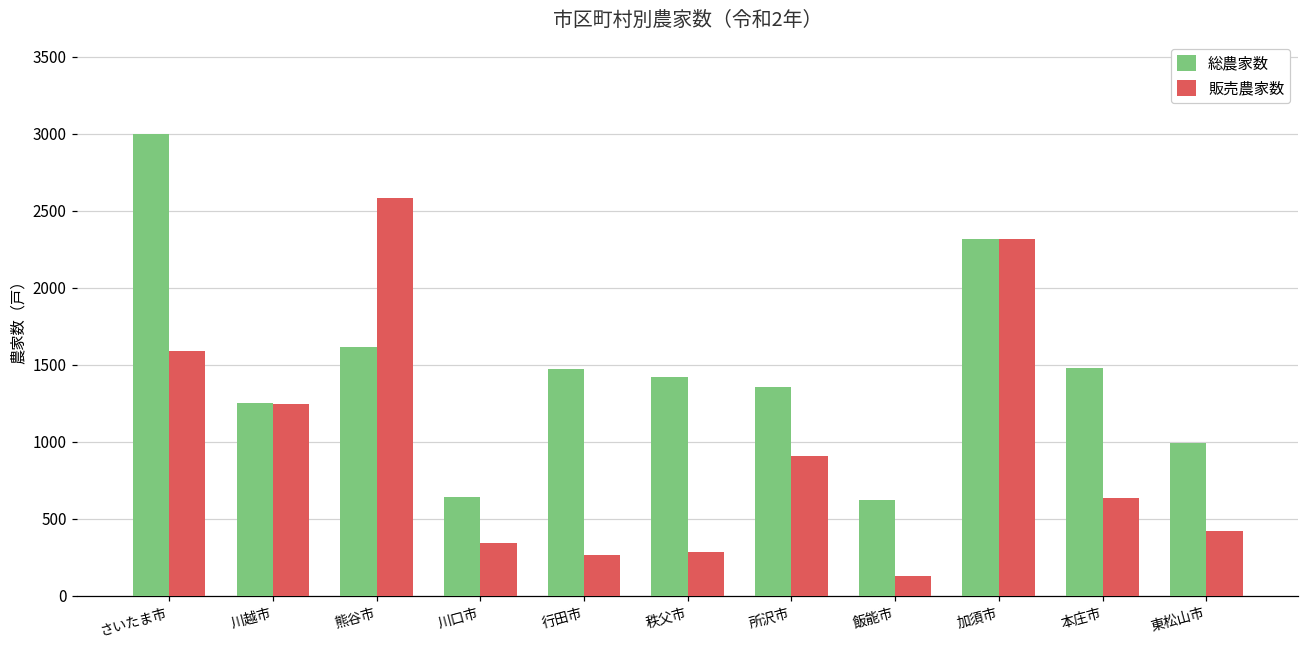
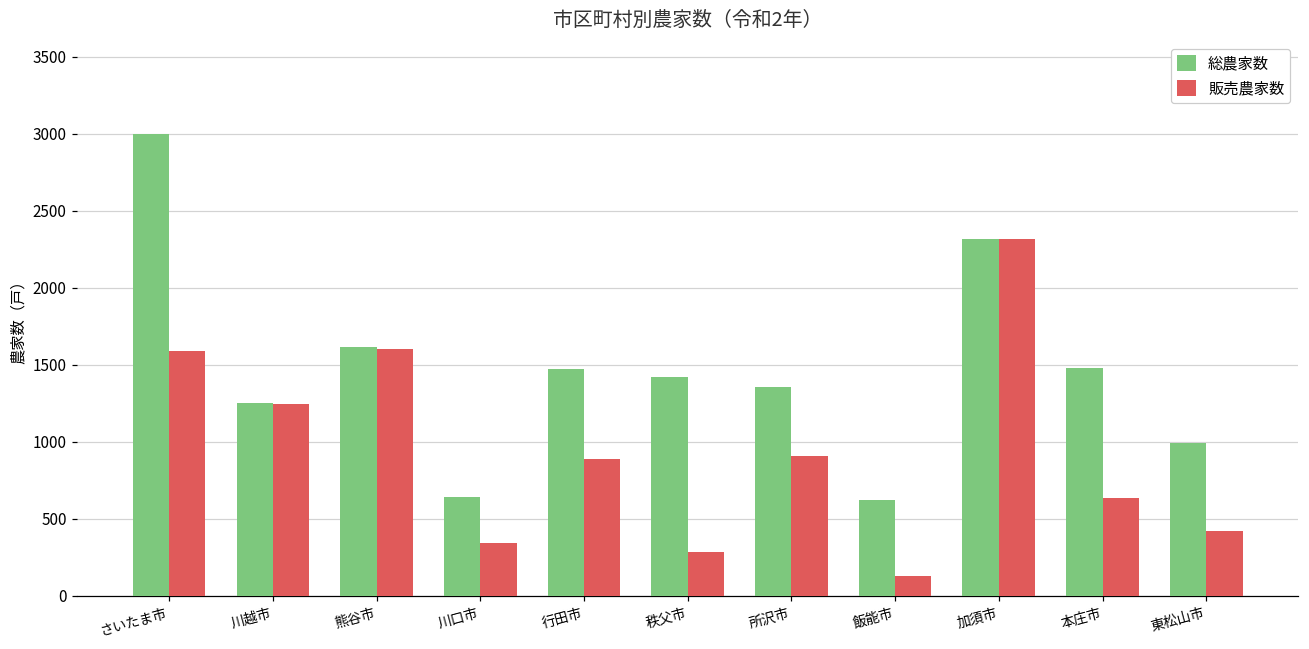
  {
    "総農家数": {
      "さいたま市": 3000,
      "川越市": 1250,
      "熊谷市": 1620,
      "川口市": 640,
      "行田市": 1470,
      "秩父市": 1420,
      "所沢市": 1360,
      "飯能市": 620,
      "加須市": 2310,
      "本庄市": 1480,
      "東松山市": 990
    },
    "販売農家数": {
      "さいたま市": 1590,
      "川越市": 1250,
-     "熊谷市": 2580,
+     "熊谷市": 1600,
      "川口市": 340,
-     "行田市": 270,
+     "行田市": 890,
      "秩父市": 290,
      "所沢市": 910,
      "飯能市": 130,
      "加須市": 2310,
      "本庄市": 630,
      "東松山市": 420
    }
  }
